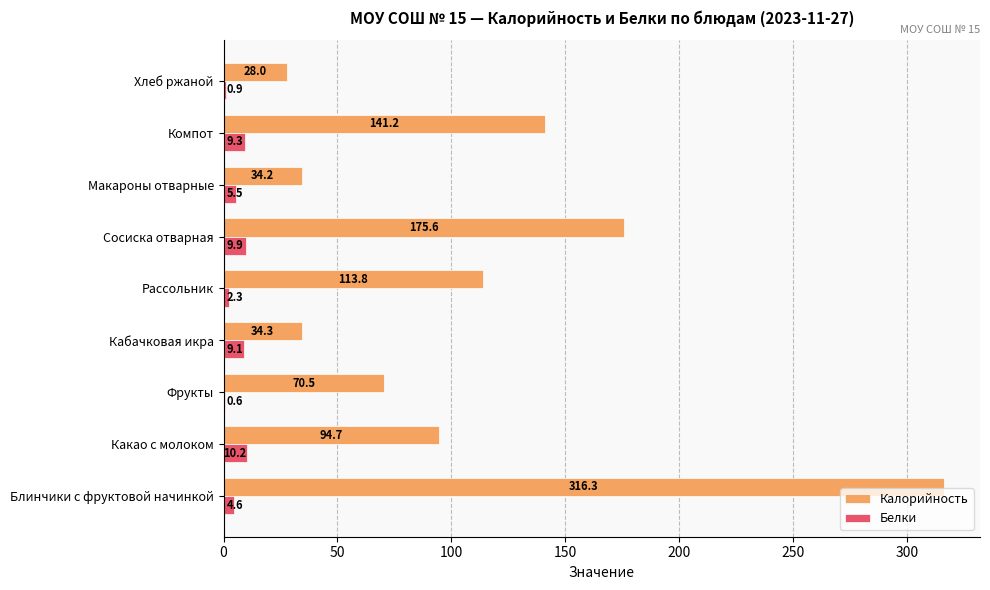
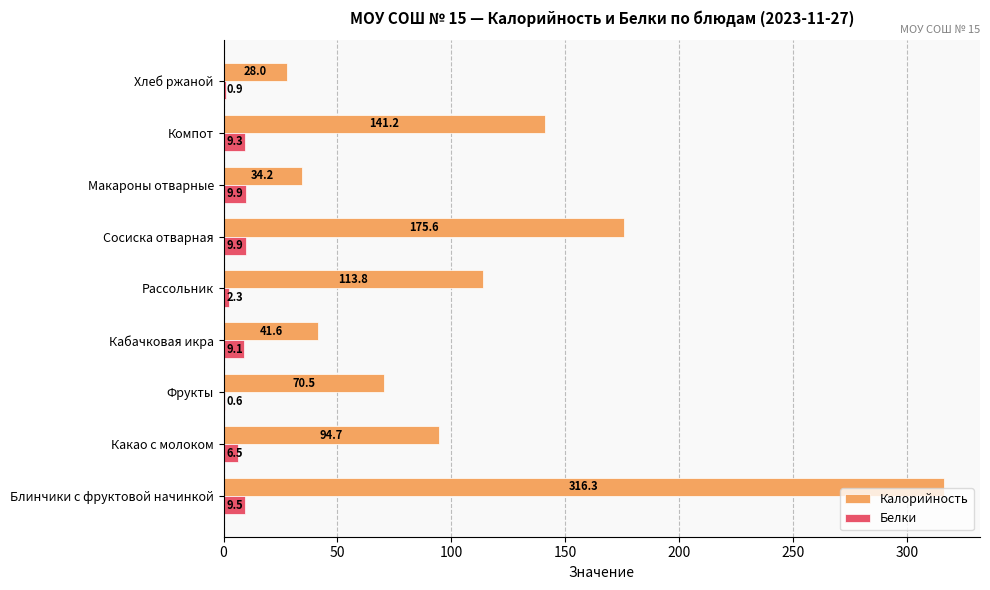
  {
    "Калорийность": {
      "Хлеб ржаной": 28.0,
      "Компот": 141.2,
      "Макароны отварные": 34.2,
      "Сосиска отварная": 175.6,
      "Рассольник": 113.8,
-     "Кабачковая икра": 34.3,
+     "Кабачковая икра": 41.6,
      "Фрукты": 70.5,
      "Какао с молоком": 94.7,
      "Блинчики с фруктовой начинкой": 316.3
    },
    "Белки": {
      "Хлеб ржаной": 0.9,
      "Компот": 9.3,
-     "Макароны отварные": 5.5,
+     "Макароны отварные": 9.9,
      "Сосиска отварная": 9.9,
      "Рассольник": 2.3,
      "Кабачковая икра": 9.1,
      "Фрукты": 0.6,
-     "Какао с молоком": 10.2,
-     "Блинчики с фруктовой начинкой": 4.6
+     "Какао с молоком": 6.5,
+     "Блинчики с фруктовой начинкой": 9.5
    }
  }
